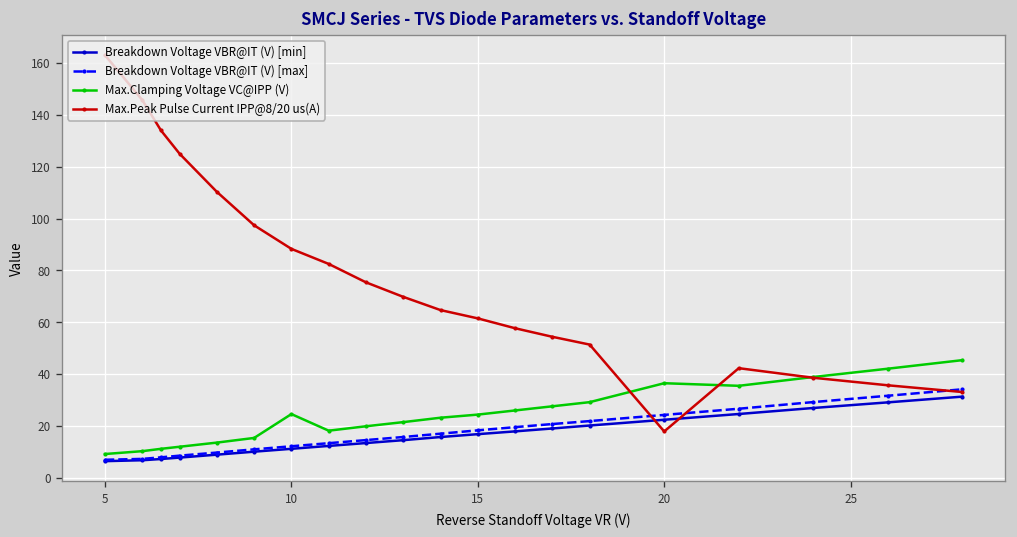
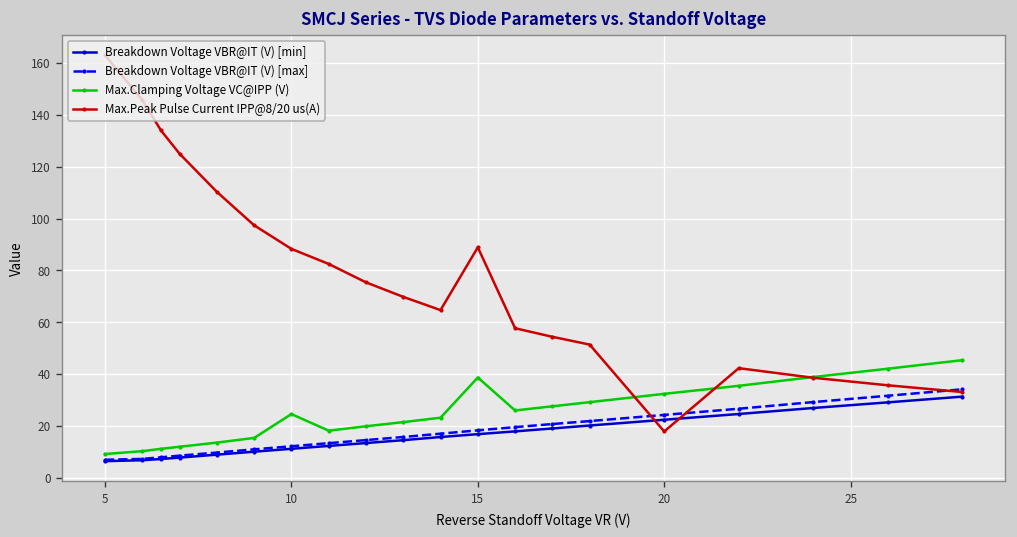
  {
    "Max.Clamping Voltage VC@IPP (V)": {
      "5": 9,
      "10": 25,
-     "15": 24,
-     "20": 37
+     "15": 39,
+     "20": 32
    },
    "Max.Peak Pulse Current IPP@8/20 us(A)": {
      "10": 88,
-     "15": 62,
+     "15": 89,
      "20": 18
    }
  }
